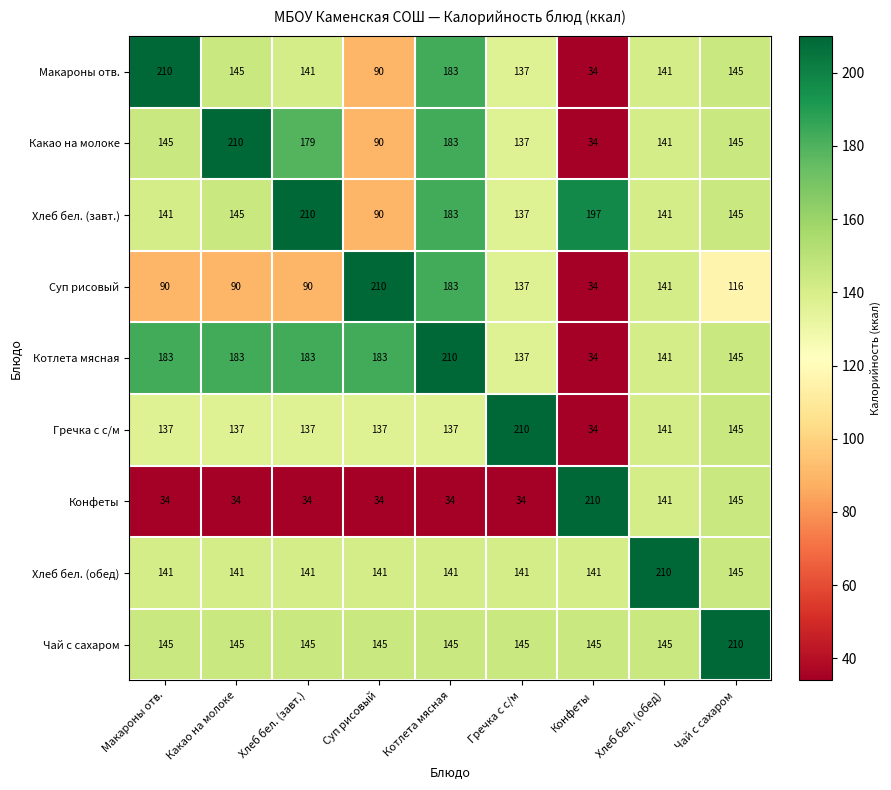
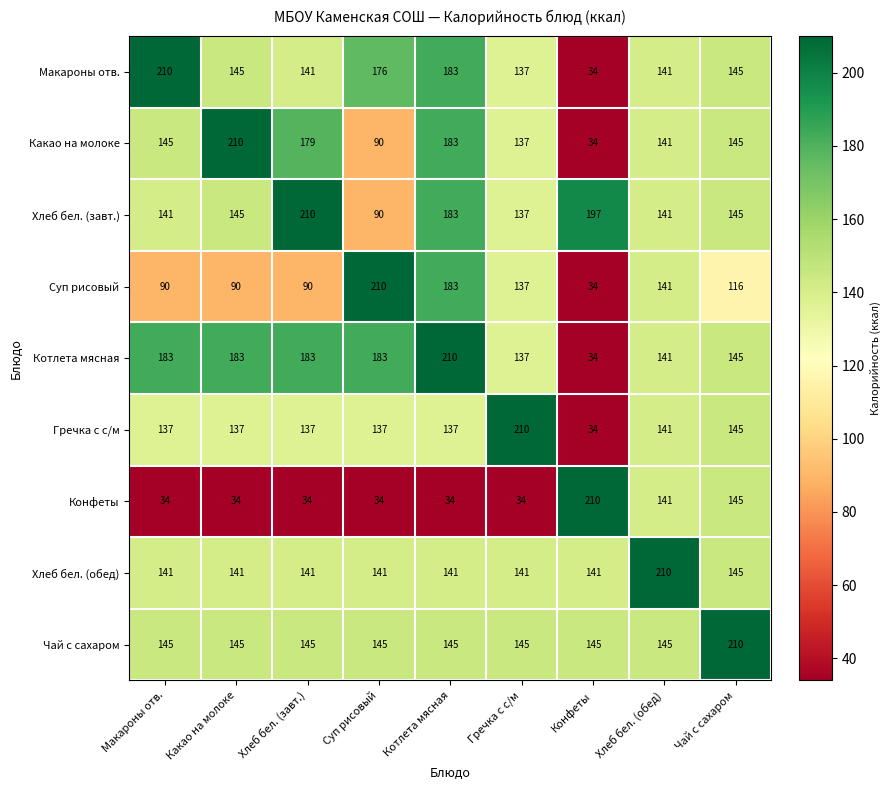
  {
    "Макароны отв.": {
      "Макароны отв.": 210,
      "Какао на молоке": 145,
      "Хлеб бел. (завт.)": 141,
-     "Суп рисовый": 90,
+     "Суп рисовый": 176,
      "Котлета мясная": 183,
      "Гречка с с/м": 137,
      "Конфеты": 34,
      "Хлеб бел. (обед)": 141,
      "Чай с сахаром": 145
    },
    "Какао на молоке": {
      "Макароны отв.": 145,
      "Какао на молоке": 210,
      "Хлеб бел. (завт.)": 179,
      "Суп рисовый": 90,
      "Котлета мясная": 183,
      "Гречка с с/м": 137,
      "Конфеты": 34,
      "Хлеб бел. (обед)": 141,
      "Чай с сахаром": 145
    },
    "Хлеб бел. (завт.)": {
      "Макароны отв.": 141,
      "Какао на молоке": 145,
      "Хлеб бел. (завт.)": 210,
      "Суп рисовый": 90,
      "Котлета мясная": 183,
      "Гречка с с/м": 137,
      "Конфеты": 197,
      "Хлеб бел. (обед)": 141,
      "Чай с сахаром": 145
    },
    "Суп рисовый": {
      "Макароны отв.": 90,
      "Какао на молоке": 90,
      "Хлеб бел. (завт.)": 90,
      "Суп рисовый": 210,
      "Котлета мясная": 183,
      "Гречка с с/м": 137,
      "Конфеты": 34,
      "Хлеб бел. (обед)": 141,
      "Чай с сахаром": 116
    },
    "Котлета мясная": {
      "Макароны отв.": 183,
      "Какао на молоке": 183,
      "Хлеб бел. (завт.)": 183,
      "Суп рисовый": 183,
      "Котлета мясная": 210,
      "Гречка с с/м": 137,
      "Конфеты": 34,
      "Хлеб бел. (обед)": 141,
      "Чай с сахаром": 145
    },
    "Гречка с с/м": {
      "Макароны отв.": 137,
      "Какао на молоке": 137,
      "Хлеб бел. (завт.)": 137,
      "Суп рисовый": 137,
      "Котлета мясная": 137,
      "Гречка с с/м": 210,
      "Конфеты": 34,
      "Хлеб бел. (обед)": 141,
      "Чай с сахаром": 145
    },
    "Конфеты": {
      "Макароны отв.": 34,
      "Какао на молоке": 34,
      "Хлеб бел. (завт.)": 34,
      "Суп рисовый": 34,
      "Котлета мясная": 34,
      "Гречка с с/м": 34,
      "Конфеты": 210,
      "Хлеб бел. (обед)": 141,
      "Чай с сахаром": 145
    },
    "Хлеб бел. (обед)": {
      "Макароны отв.": 141,
      "Какао на молоке": 141,
      "Хлеб бел. (завт.)": 141,
      "Суп рисовый": 141,
      "Котлета мясная": 141,
      "Гречка с с/м": 141,
      "Конфеты": 141,
      "Хлеб бел. (обед)": 210,
      "Чай с сахаром": 145
    },
    "Чай с сахаром": {
      "Макароны отв.": 145,
      "Какао на молоке": 145,
      "Хлеб бел. (завт.)": 145,
      "Суп рисовый": 145,
      "Котлета мясная": 145,
      "Гречка с с/м": 145,
      "Конфеты": 145,
      "Хлеб бел. (обед)": 145,
      "Чай с сахаром": 210
    }
  }
